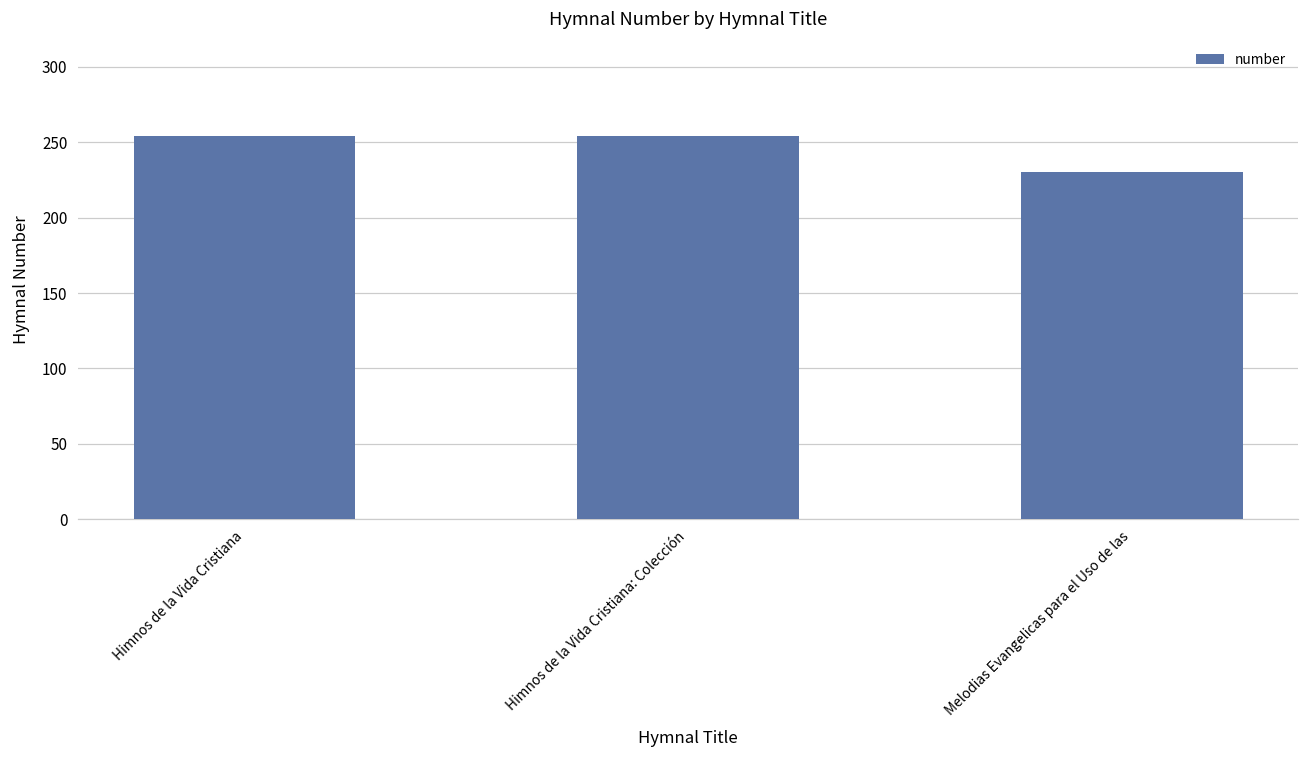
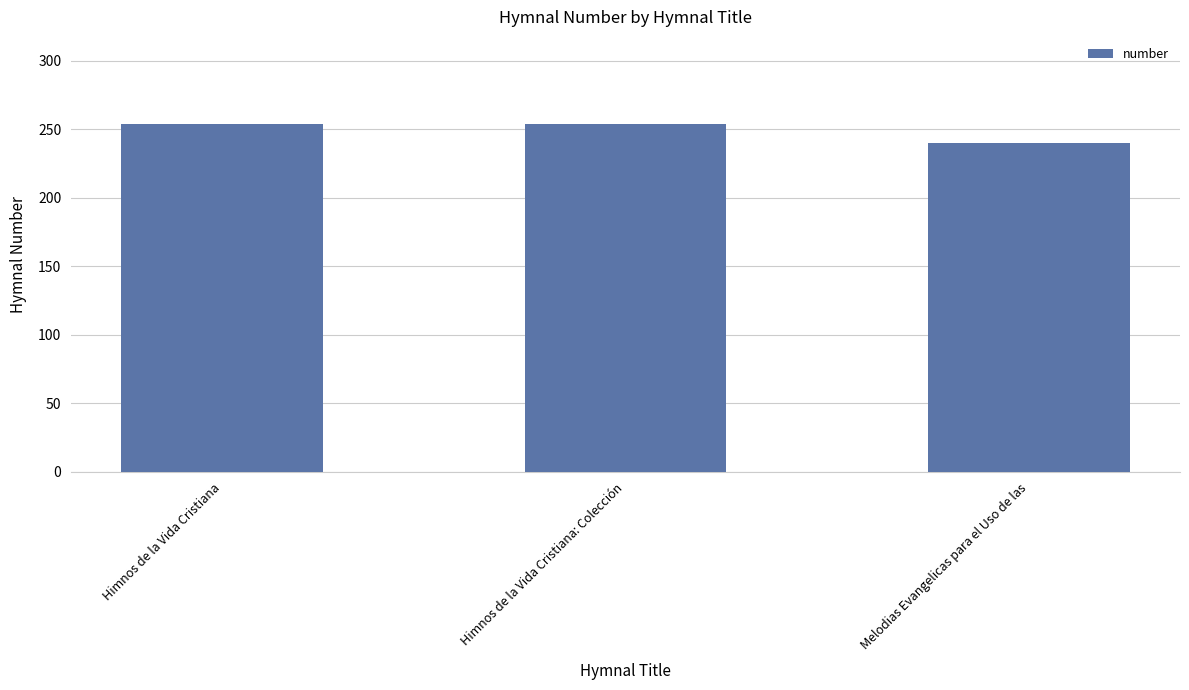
  {
    "Himnos de la Vida Cristiana": 254,
    "Himnos de la Vida Cristiana: Colección": 254,
-   "Melodias Evangelicas para el Uso de las": 230
+   "Melodias Evangelicas para el Uso de las": 240
  }
